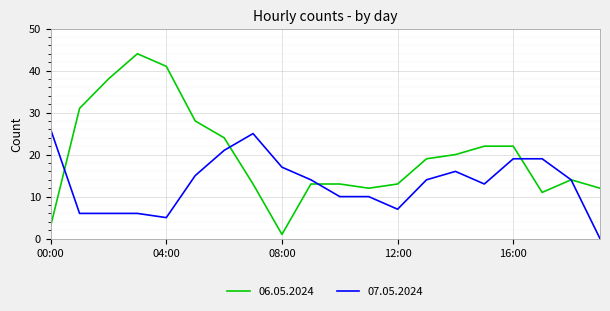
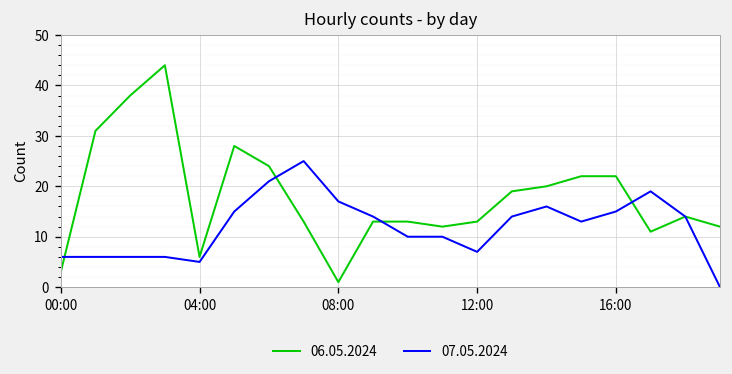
  {
    "06.05.2024": {
      "00:00": 3,
-     "04:00": 41,
+     "04:00": 6,
      "08:00": 1,
      "12:00": 13,
      "16:00": 22
    },
    "07.05.2024": {
-     "00:00": 26,
+     "00:00": 6,
      "04:00": 5,
      "08:00": 17,
      "12:00": 7,
-     "16:00": 19
+     "16:00": 15
    }
  }
